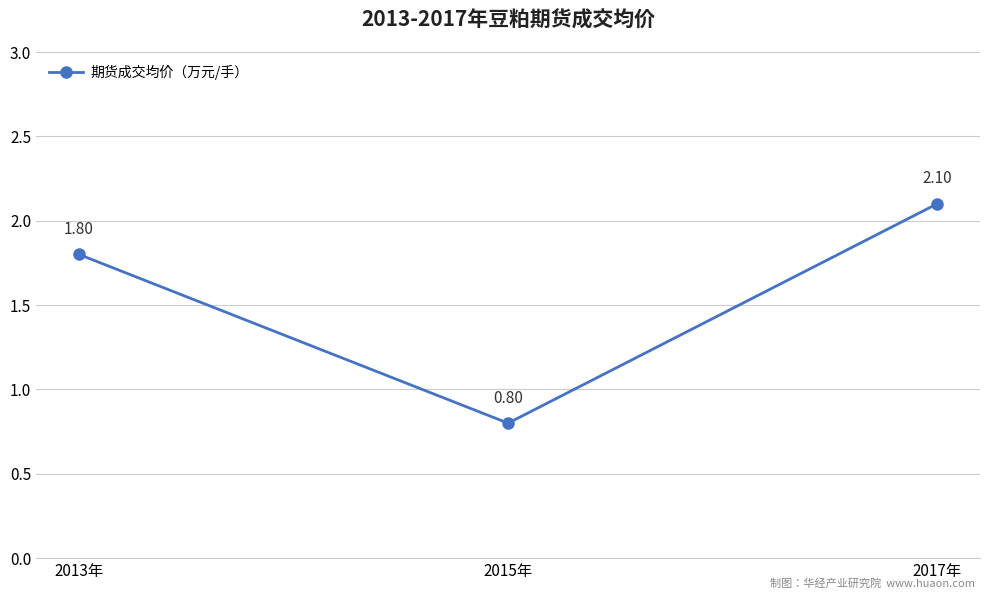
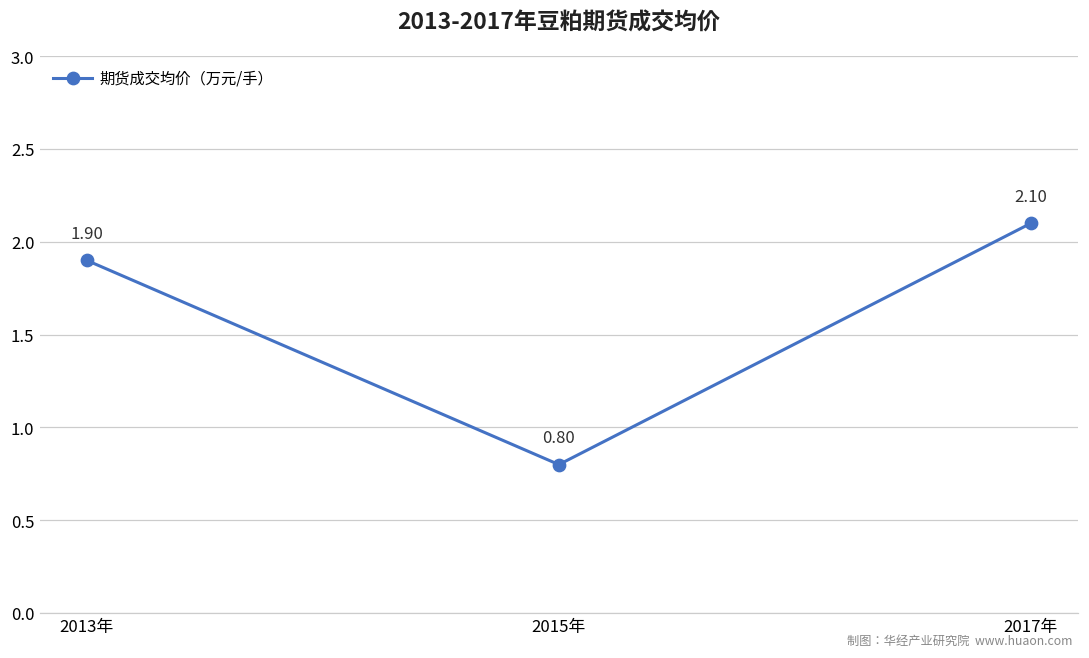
  {
-   "2013年": 1.80,
+   "2013年": 1.90,
    "2015年": 0.80,
    "2017年": 2.10
  }
